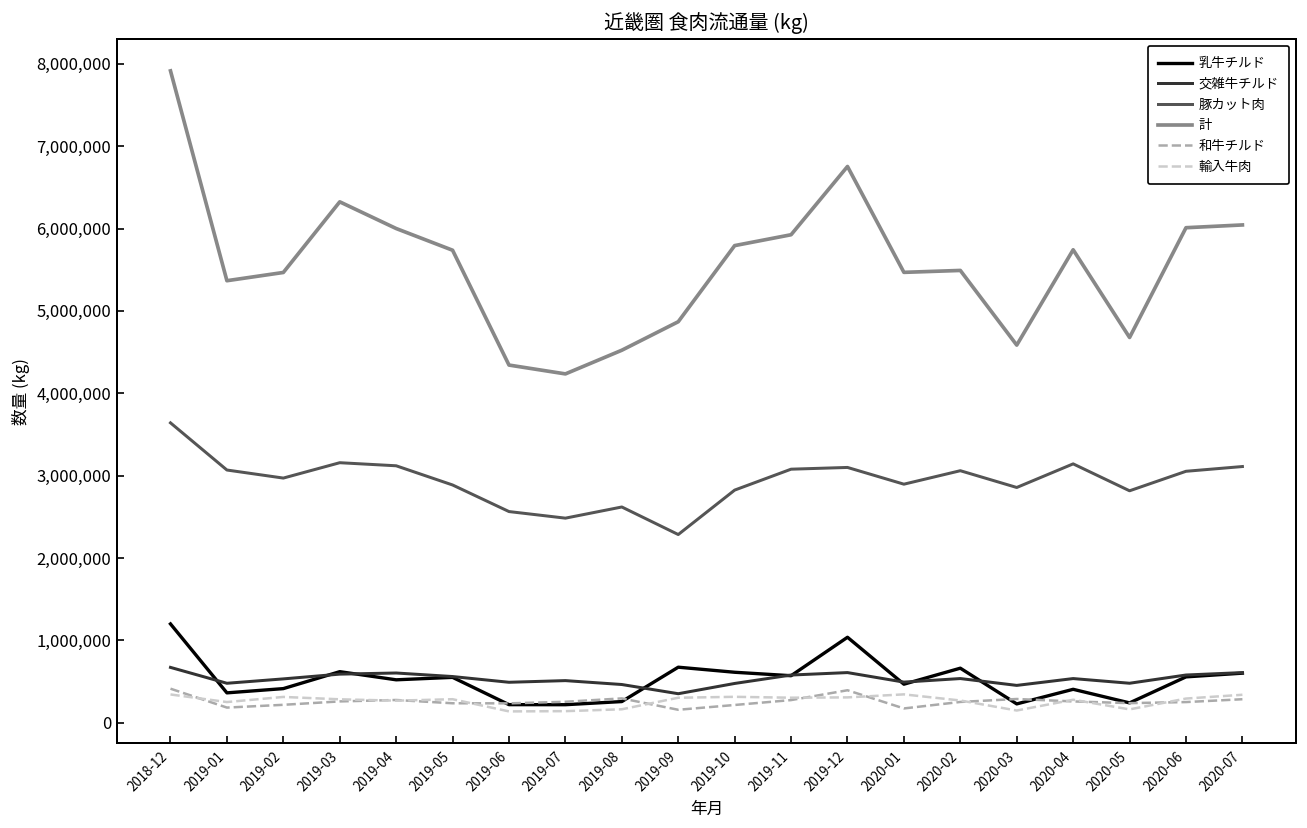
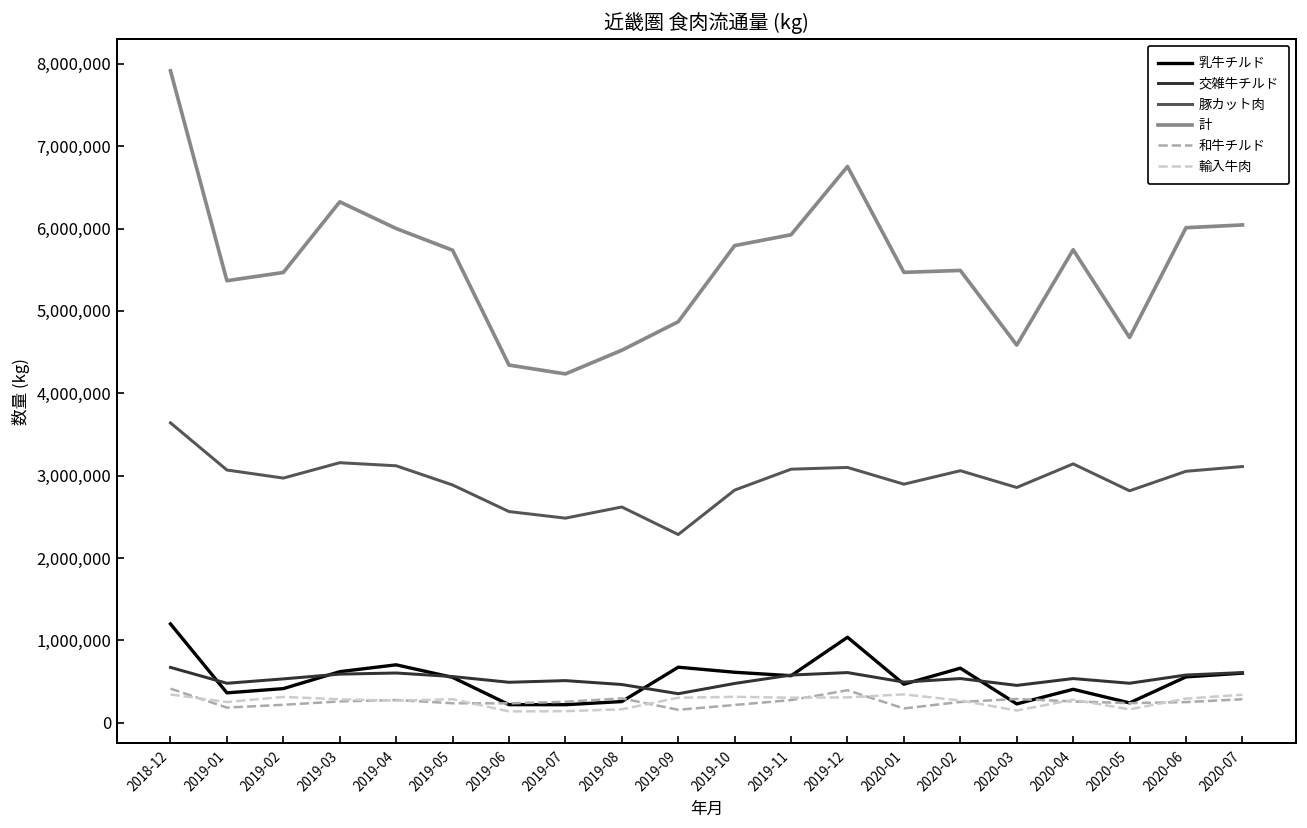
  {
    "乳牛チルド": {
      "2018-12": "1,200,000",
      "2019-01": "400,000",
      "2019-02": "400,000",
-     "2019-04": "500,000",
+     "2019-04": "700,000",
      "2019-08": "300,000",
      "2019-09": "700,000",
      "2019-10": "600,000",
      "2019-12": "1,000,000",
      "2020-02": "700,000",
      "2020-03": "200,000",
      "2020-04": "400,000"
    }
  }
